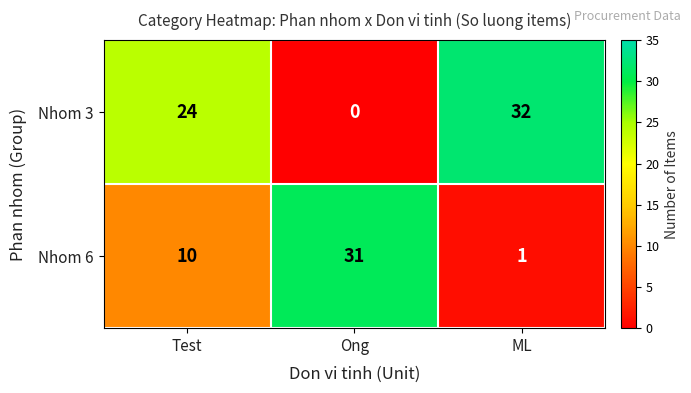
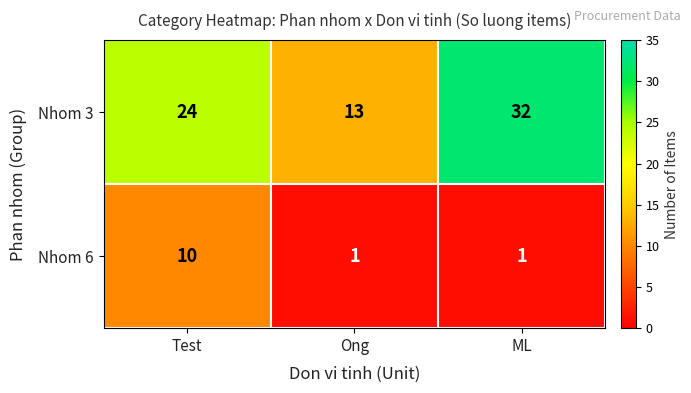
  {
    "Nhom 3": {
      "Test": 24,
-     "Ong": 0,
+     "Ong": 13,
      "ML": 32
    },
    "Nhom 6": {
      "Test": 10,
-     "Ong": 31,
+     "Ong": 1,
      "ML": 1
    }
  }
